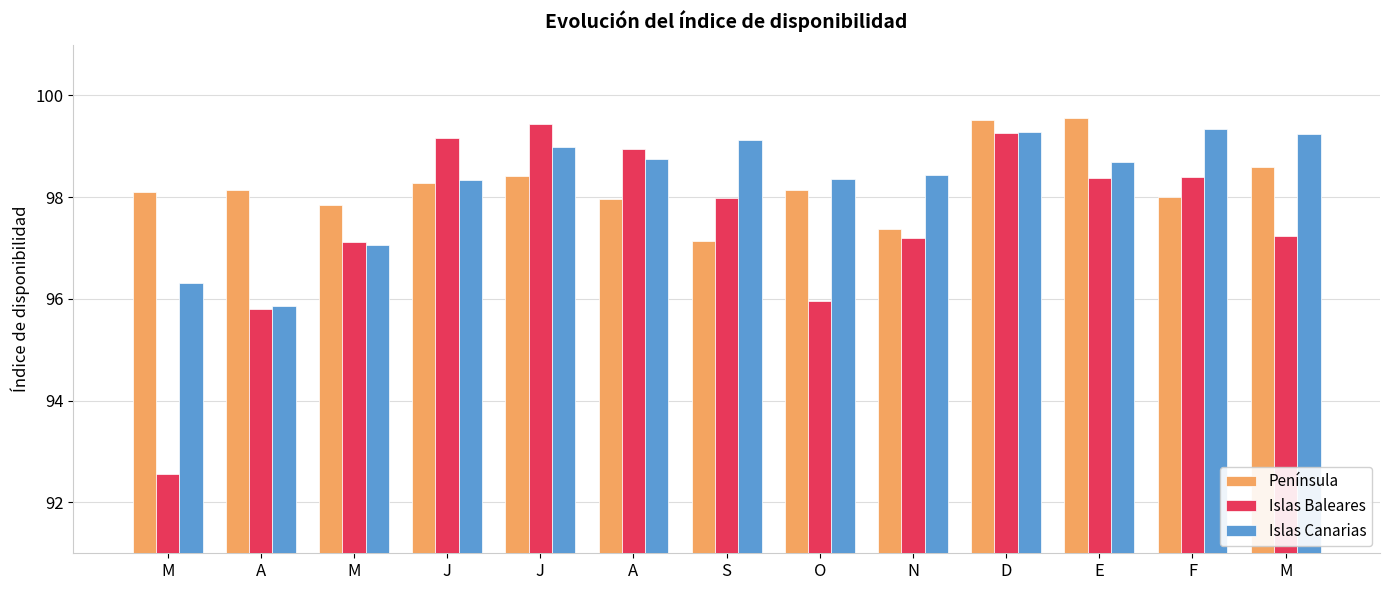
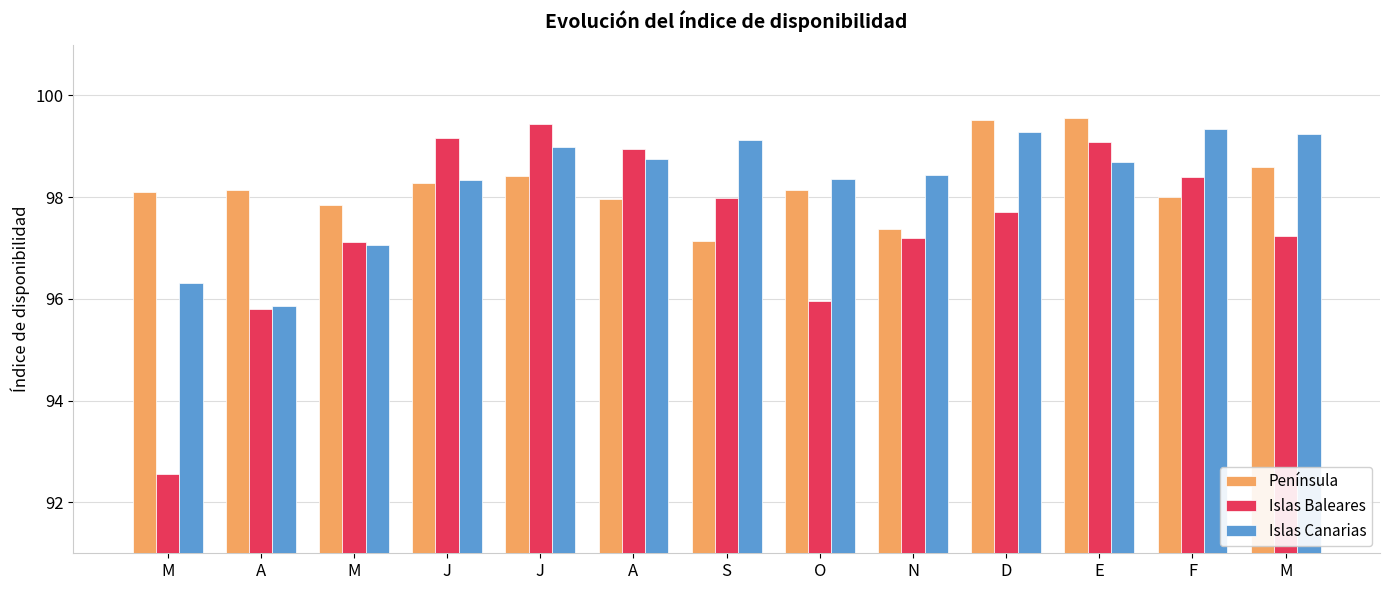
  {
    "Península": {
      "S": 97.1,
      "O": 98.2,
      "N": 97.4,
      "D": 99.5,
      "E": 99.6,
      "F": 98.0
    },
    "Islas Baleares": {
      "S": 98.0,
      "O": 96.0,
      "N": 97.2,
-     "D": 99.3,
-     "E": 98.4,
+     "D": 97.7,
+     "E": 99.1,
      "F": 98.4
    },
    "Islas Canarias": {
      "S": 99.1,
      "O": 98.4,
      "N": 98.4,
      "D": 99.3,
      "E": 98.7,
      "F": 99.4
    }
  }
